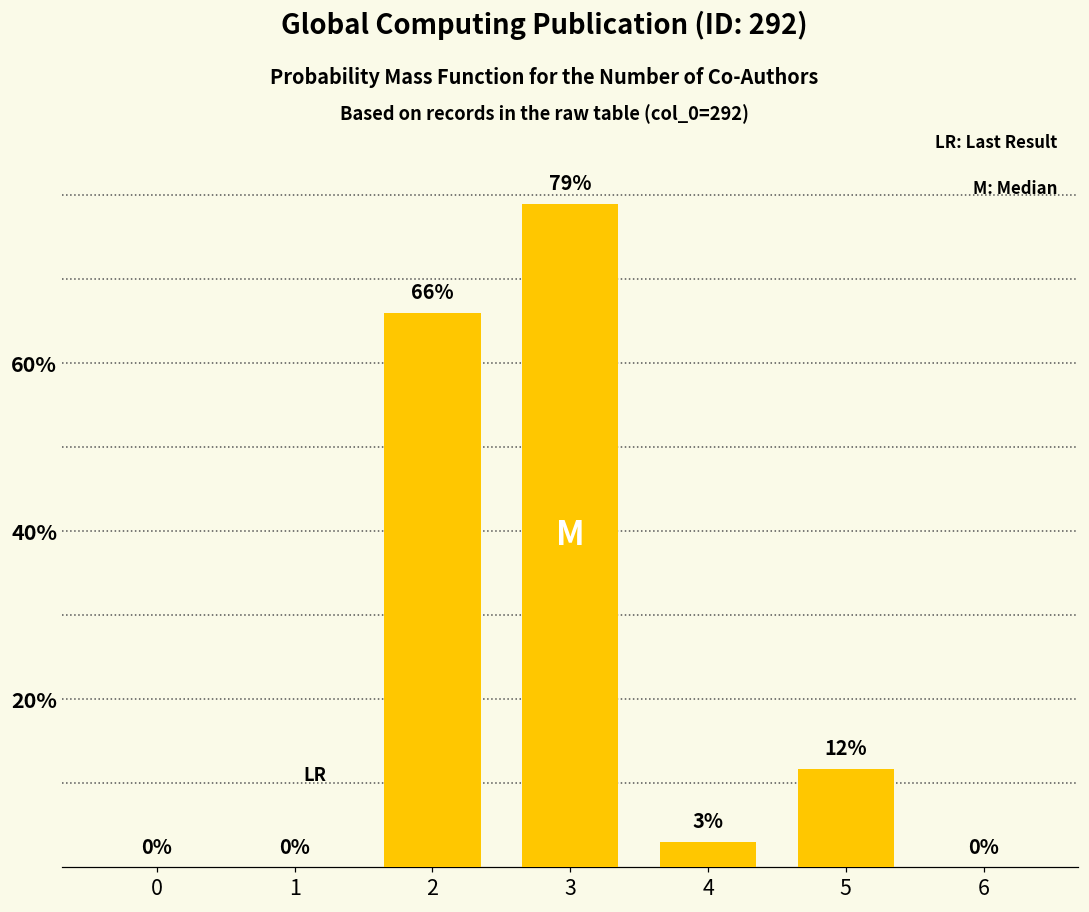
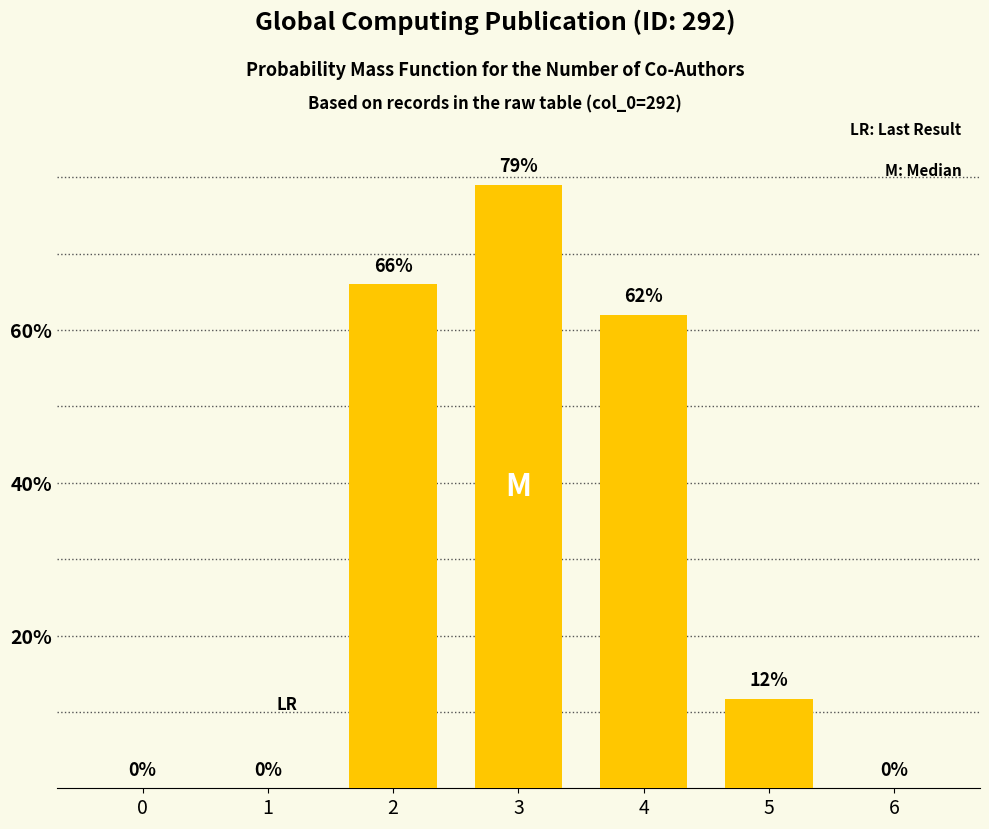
  {
    "0": "0%",
    "1": "0%",
    "2": "66%",
    "3": "79%",
-   "4": "3%",
+   "4": "62%",
    "5": "12%",
    "6": "0%"
  }
